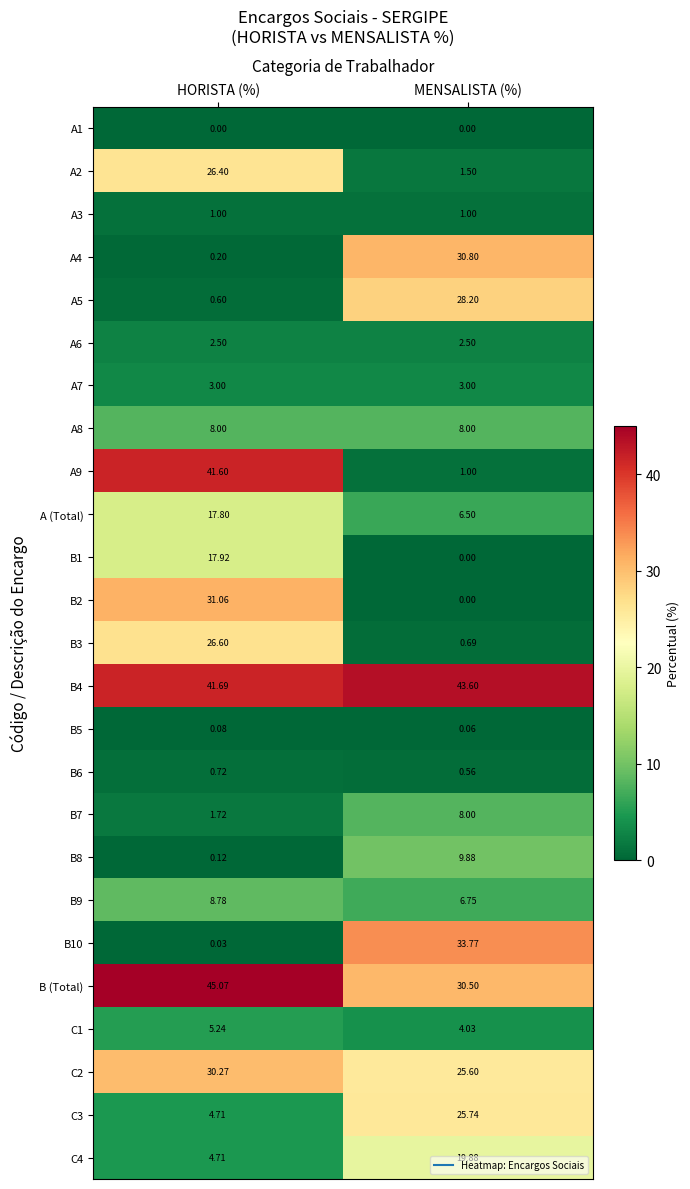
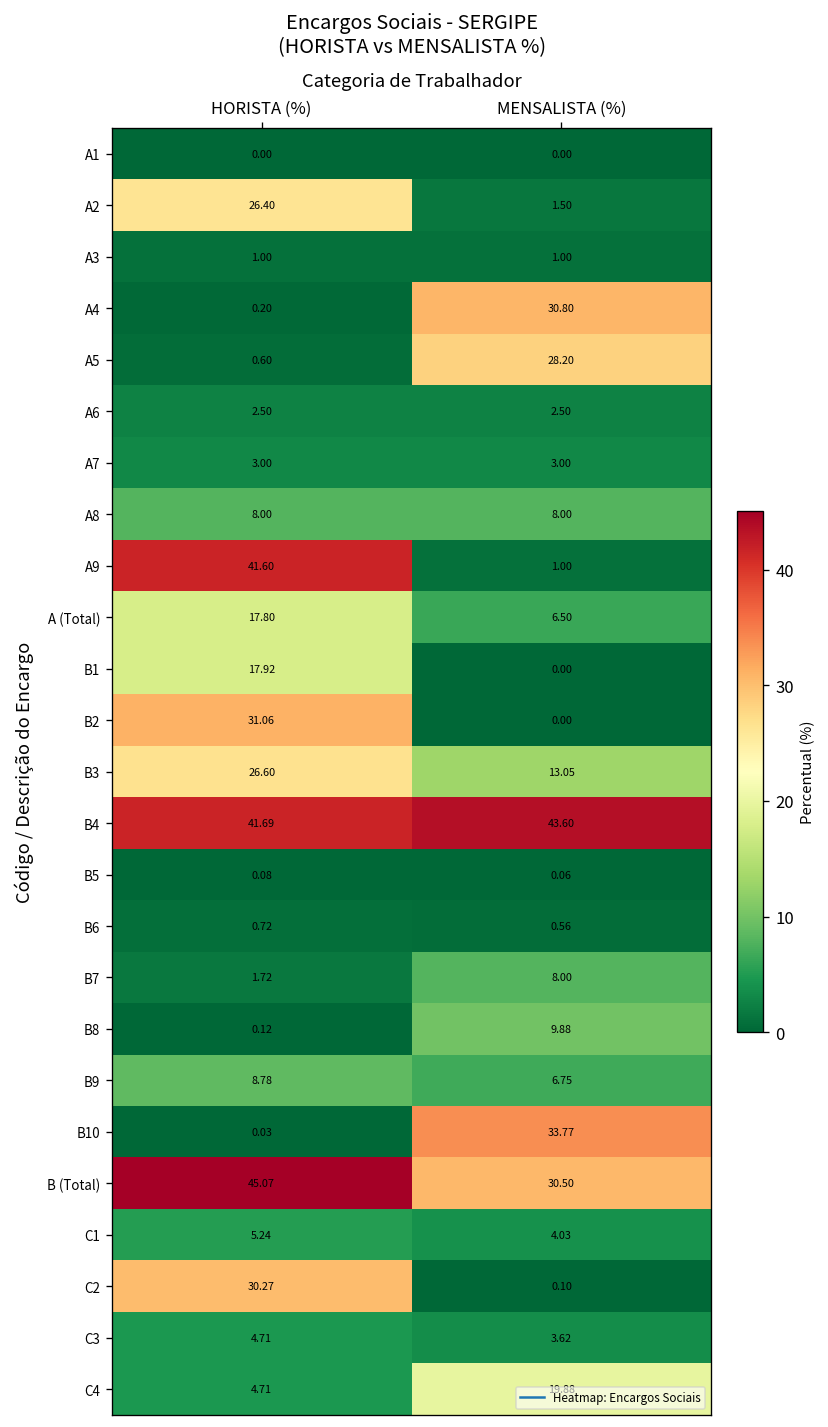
  {
    "A1": {
      "HORISTA (%)": 0.00,
      "MENSALISTA (%)": 0.00
    },
    "A2": {
      "HORISTA (%)": 26.40,
      "MENSALISTA (%)": 1.50
    },
    "A3": {
      "HORISTA (%)": 1.00,
      "MENSALISTA (%)": 1.00
    },
    "A4": {
      "HORISTA (%)": 0.20,
      "MENSALISTA (%)": 30.80
    },
    "A5": {
      "HORISTA (%)": 0.60,
      "MENSALISTA (%)": 28.20
    },
    "A6": {
      "HORISTA (%)": 2.50,
      "MENSALISTA (%)": 2.50
    },
    "A7": {
      "HORISTA (%)": 3.00,
      "MENSALISTA (%)": 3.00
    },
    "A8": {
      "HORISTA (%)": 8.00,
      "MENSALISTA (%)": 8.00
    },
    "A9": {
      "HORISTA (%)": 41.60,
      "MENSALISTA (%)": 1.00
    },
    "A (Total)": {
      "HORISTA (%)": 17.80,
      "MENSALISTA (%)": 6.50
    },
    "B1": {
      "HORISTA (%)": 17.92,
      "MENSALISTA (%)": 0.00
    },
    "B2": {
      "HORISTA (%)": 31.06,
      "MENSALISTA (%)": 0.00
    },
    "B3": {
      "HORISTA (%)": 26.60,
-     "MENSALISTA (%)": 0.69
+     "MENSALISTA (%)": 13.05
    },
    "B4": {
      "HORISTA (%)": 41.69,
      "MENSALISTA (%)": 43.60
    },
    "B5": {
      "HORISTA (%)": 0.08,
      "MENSALISTA (%)": 0.06
    },
    "B6": {
      "HORISTA (%)": 0.72,
      "MENSALISTA (%)": 0.56
    },
    "B7": {
      "HORISTA (%)": 1.72,
      "MENSALISTA (%)": 8.00
    },
    "B8": {
      "HORISTA (%)": 0.12,
      "MENSALISTA (%)": 9.88
    },
    "B9": {
      "HORISTA (%)": 8.78,
      "MENSALISTA (%)": 6.75
    },
    "B10": {
      "HORISTA (%)": 0.03,
      "MENSALISTA (%)": 33.77
    },
    "B (Total)": {
      "HORISTA (%)": 45.07,
      "MENSALISTA (%)": 30.50
    },
    "C1": {
      "HORISTA (%)": 5.24,
      "MENSALISTA (%)": 4.03
    },
    "C2": {
      "HORISTA (%)": 30.27,
-     "MENSALISTA (%)": 25.60
+     "MENSALISTA (%)": 0.10
    },
    "C3": {
      "HORISTA (%)": 4.71,
-     "MENSALISTA (%)": 25.74
+     "MENSALISTA (%)": 3.62
    },
    "C4": {
      "HORISTA (%)": 4.71
    }
  }
